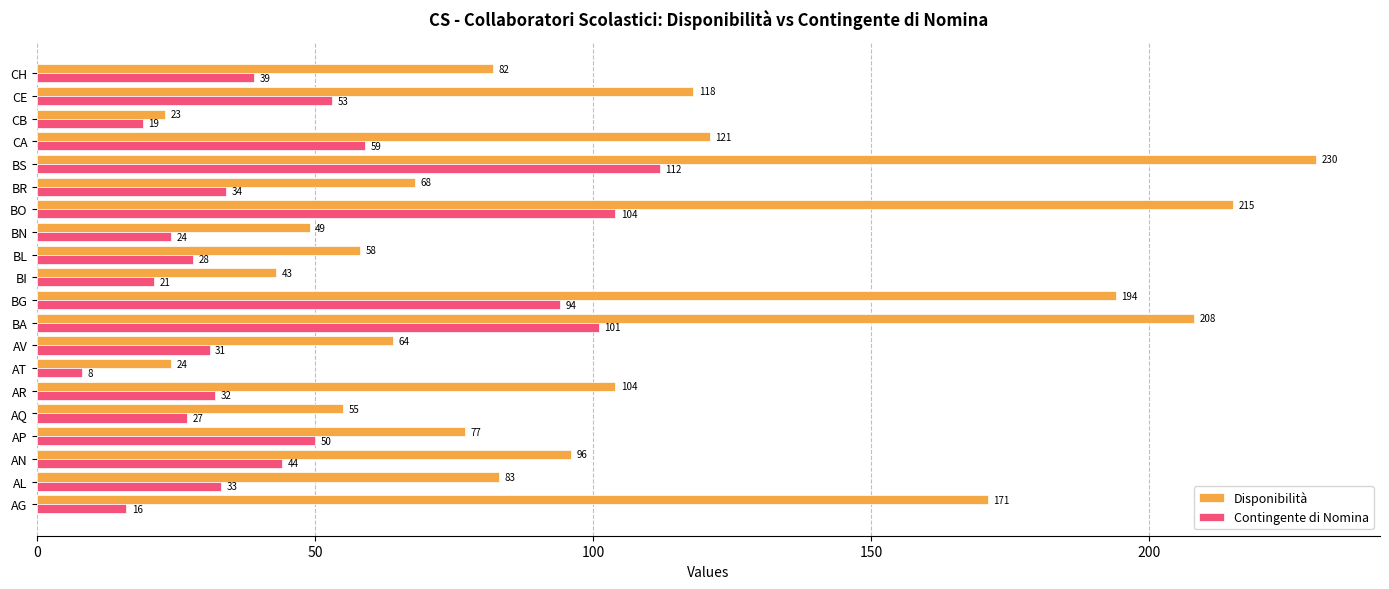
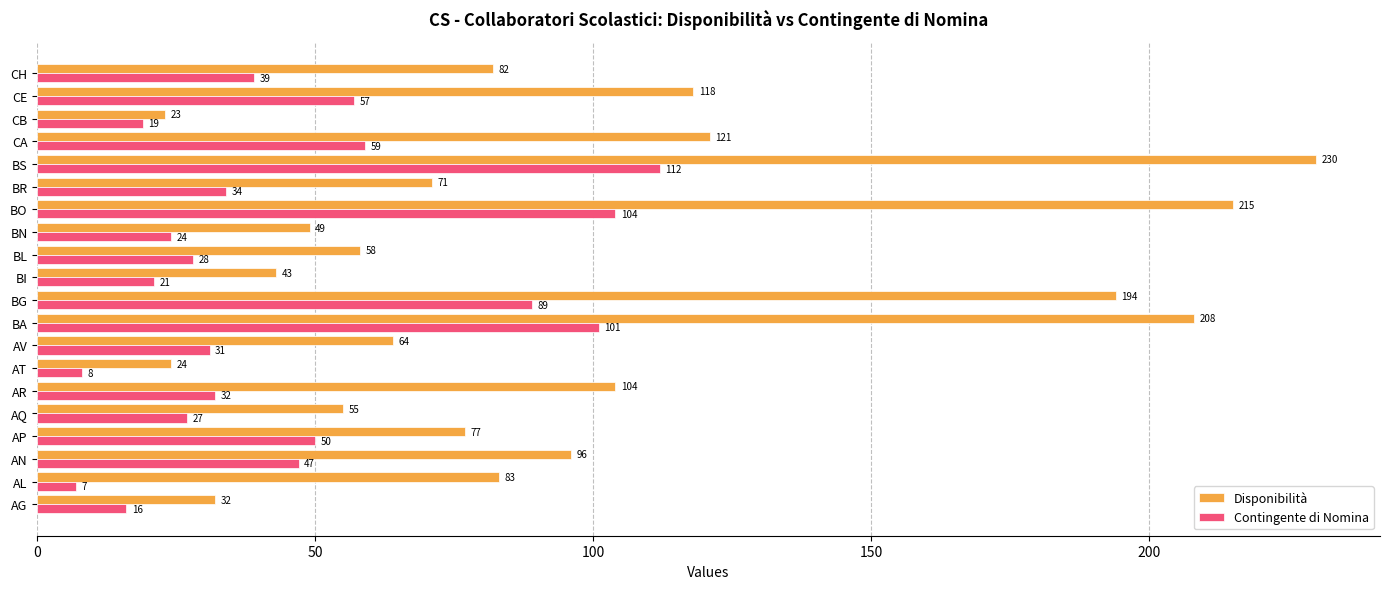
  {
    "Disponibilità": {
      "CH": 82,
      "CE": 118,
      "CB": 23,
      "CA": 121,
      "BS": 230,
-     "BR": 68,
+     "BR": 71,
      "BO": 215,
      "BN": 49,
      "BL": 58,
      "BI": 43,
      "BG": 194,
      "BA": 208,
      "AV": 64,
      "AT": 24,
      "AR": 104,
      "AQ": 55,
      "AP": 77,
      "AN": 96,
      "AL": 83,
-     "AG": 171
+     "AG": 32
    },
    "Contingente di Nomina": {
      "CH": 39,
-     "CE": 53,
+     "CE": 57,
      "CB": 19,
      "CA": 59,
      "BS": 112,
      "BR": 34,
      "BO": 104,
      "BN": 24,
      "BL": 28,
      "BI": 21,
-     "BG": 94,
+     "BG": 89,
      "BA": 101,
      "AV": 31,
      "AT": 8,
      "AR": 32,
      "AQ": 27,
      "AP": 50,
-     "AN": 44,
-     "AL": 33,
+     "AN": 47,
+     "AL": 7,
      "AG": 16
    }
  }
